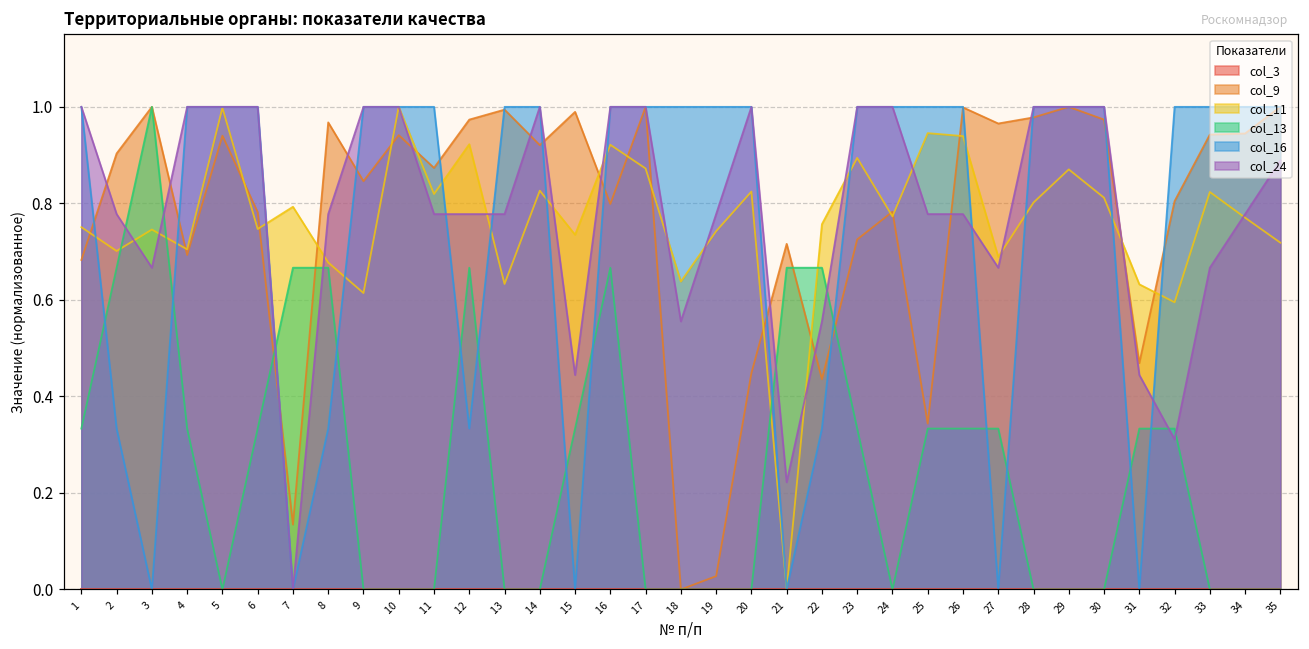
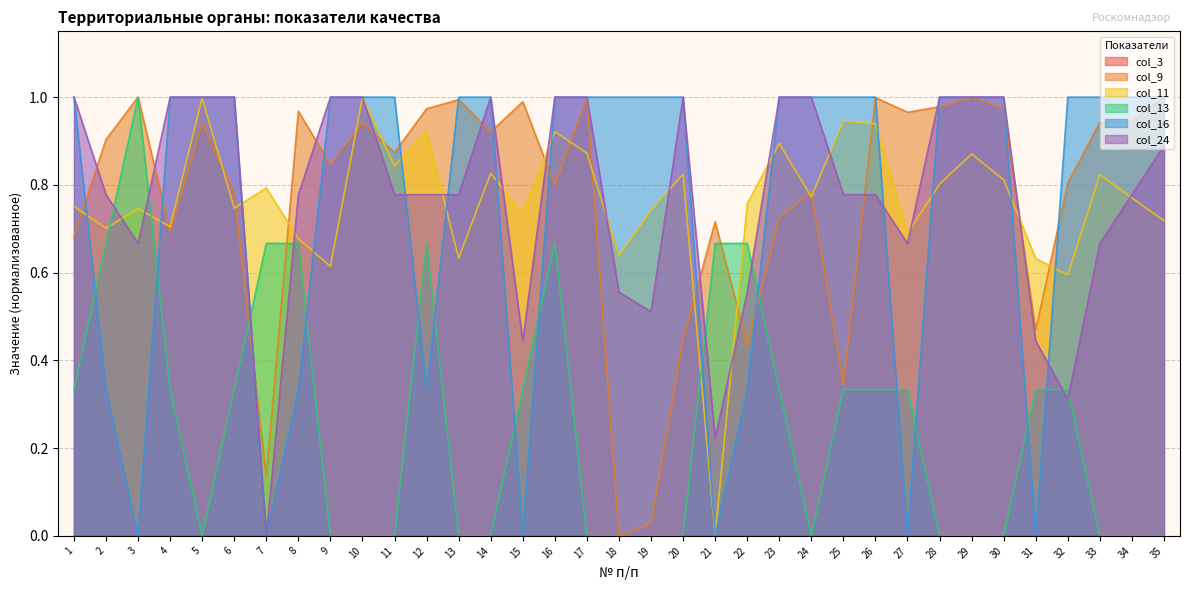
  {
    "col_11": {
      "1": 0.75,
      "2": 0.70,
      "3": 0.75,
      "4": 0.70,
      "6": 0.75,
      "7": 0.79,
      "8": 0.68,
      "9": 0.61,
-     "11": 0.82,
+     "11": 0.84,
      "12": 0.92,
      "13": 0.63,
      "14": 0.83,
      "15": 0.74,
      "16": 0.92,
      "17": 0.87,
      "18": 0.64,
      "19": 0.74,
      "20": 0.82,
      "22": 0.76,
      "23": 0.89,
      "24": 0.77,
      "25": 0.95,
      "26": 0.94,
      "27": 0.69,
      "28": 0.80,
      "29": 0.87,
      "30": 0.81,
      "31": 0.63,
      "32": 0.60,
      "33": 0.82,
      "34": 0.77,
      "35": 0.72
    },
    "col_13": {
      "1": 0.33,
      "2": 0.67,
      "4": 0.33,
      "6": 0.33,
      "7": 0.67,
      "8": 0.67,
      "12": 0.67,
      "15": 0.33,
      "16": 0.67,
      "21": 0.67,
      "22": 0.67,
      "23": 0.33,
      "25": 0.33,
      "26": 0.33,
      "27": 0.33,
      "31": 0.33,
      "32": 0.33
    },
    "col_16": {
      "2": 0.33,
      "8": 0.33,
      "11": 1.00,
      "12": 0.33,
      "13": 1.00,
      "18": 1.00,
      "19": 1.00,
      "22": 0.33,
      "25": 1.00,
      "32": 1.00,
      "33": 1.00
    },
    "col_24": {
      "2": 0.78,
      "3": 0.67,
      "8": 0.78,
      "11": 0.78,
      "12": 0.78,
      "13": 0.78,
      "15": 0.44,
      "18": 0.56,
-     "19": 0.78,
+     "19": 0.51,
      "21": 0.22,
      "22": 0.56,
      "25": 0.78,
      "26": 0.78,
      "27": 0.67,
      "31": 0.44,
      "32": 0.31,
      "33": 0.67,
      "34": 0.78
    }
  }
